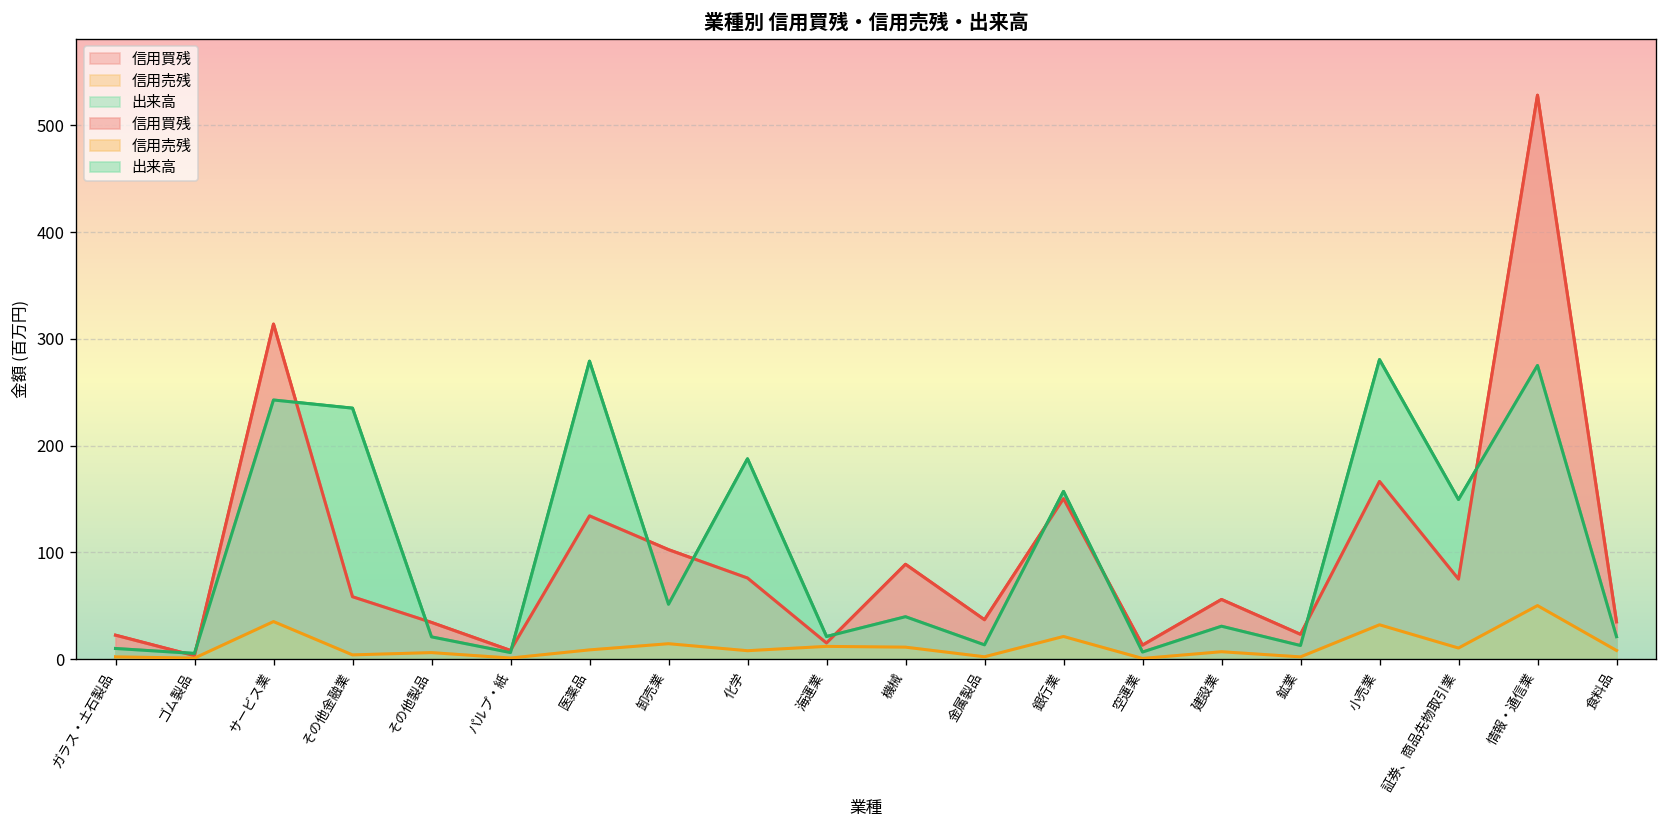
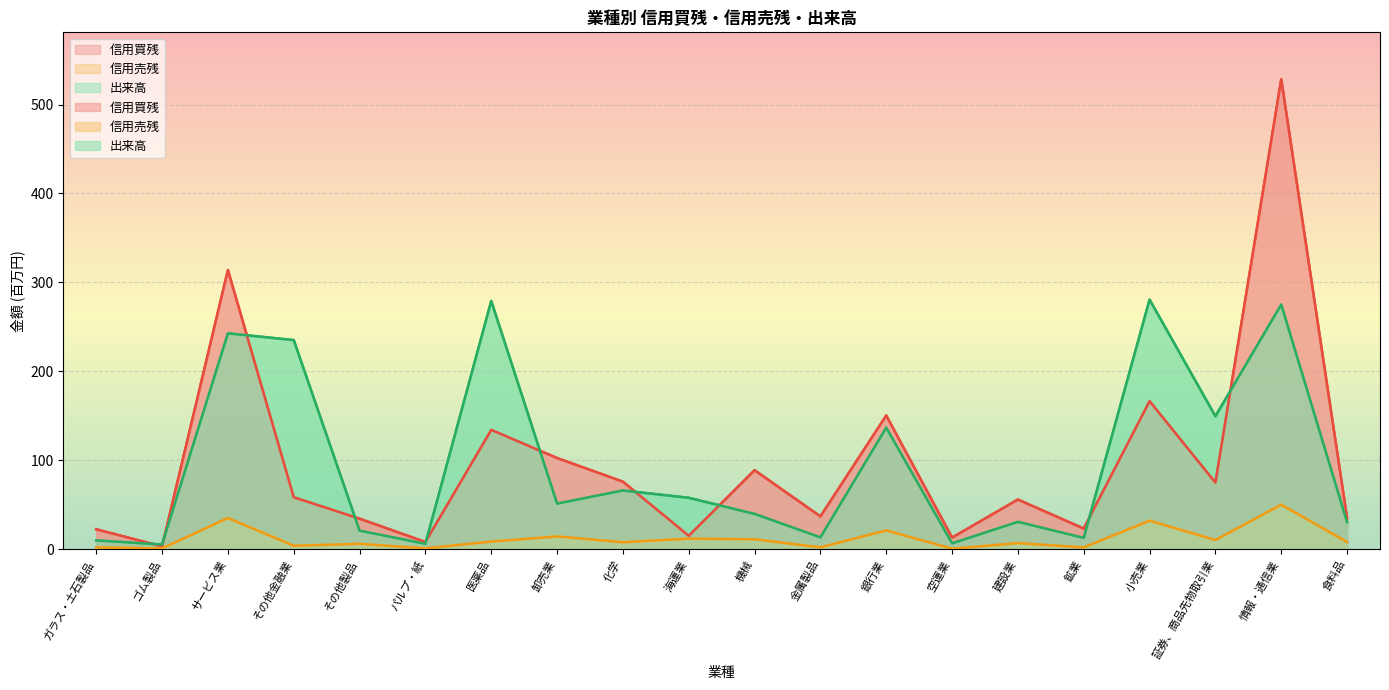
  {
    "出来高": {
      "ガラス・土石製品": 10,
      "サービス業": 240,
      "その他金融業": 240,
      "その他製品": 20,
      "医薬品": 280,
      "卸売業": 50,
-     "化学": 190,
-     "海運業": 20,
+     "化学": 70,
+     "海運業": 60,
      "機械": 40,
      "金属製品": 10,
-     "銀行業": 160,
+     "銀行業": 140,
      "空運業": 10,
      "建設業": 30,
      "鉱業": 10,
      "小売業": 280,
      "証券、商品先物取引業": 150,
      "情報・通信業": 280,
-     "食料品": 20
+     "食料品": 30
    }
  }
